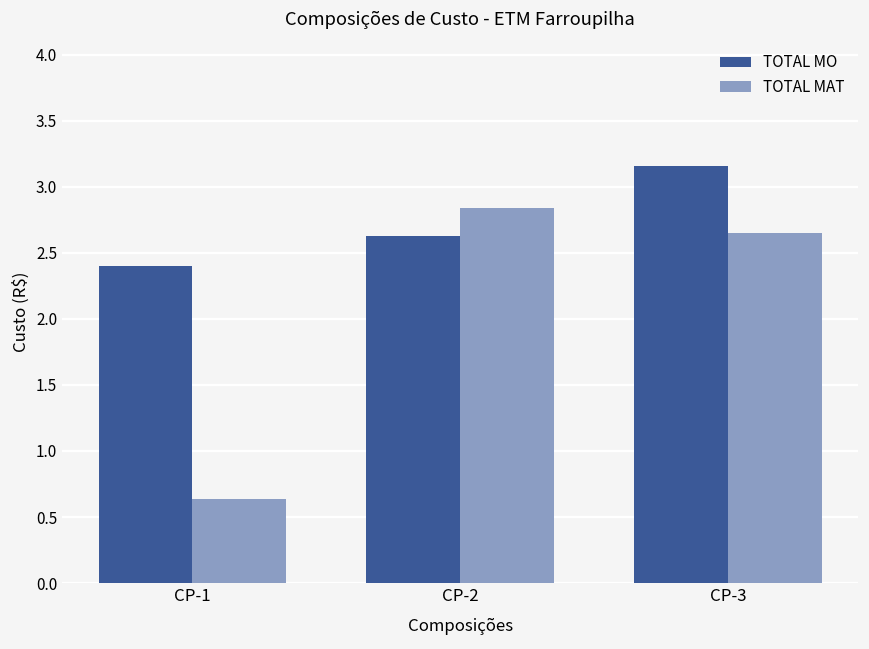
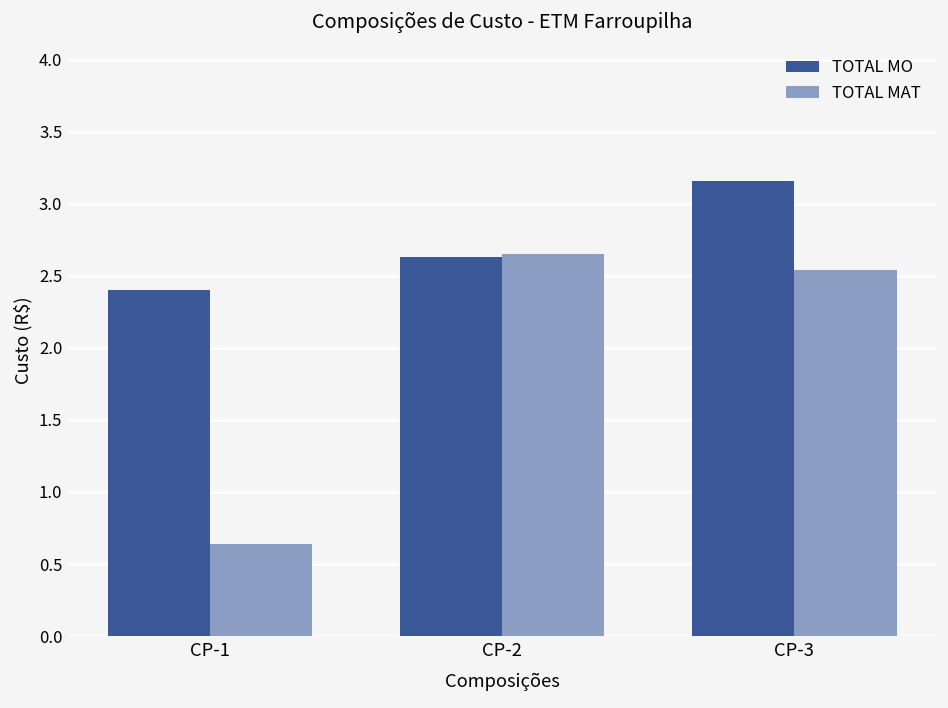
  {
    "TOTAL MO": {
      "CP-1": 2.40,
      "CP-2": 2.63,
      "CP-3": 3.16
    },
    "TOTAL MAT": {
      "CP-1": 0.64,
-     "CP-2": 2.84,
-     "CP-3": 2.65
+     "CP-2": 2.65,
+     "CP-3": 2.54
    }
  }
